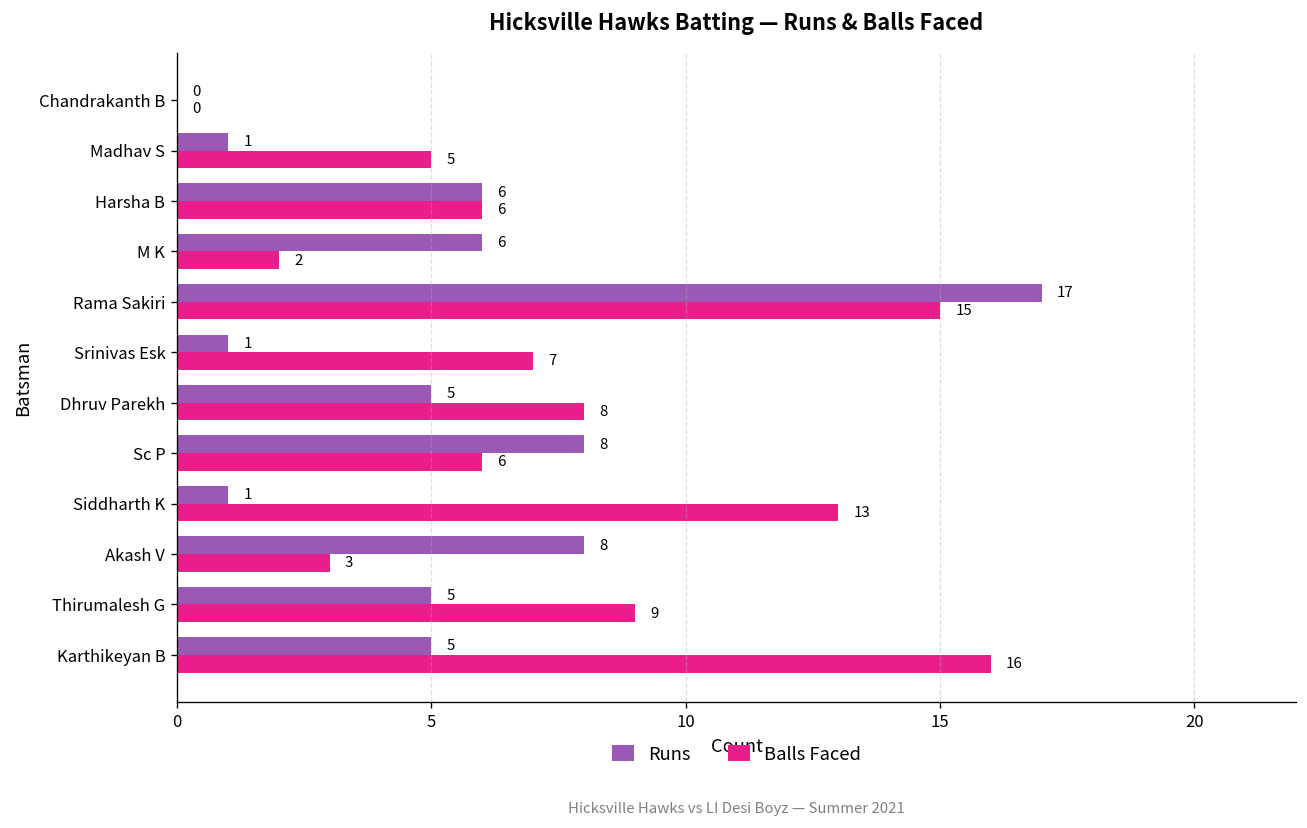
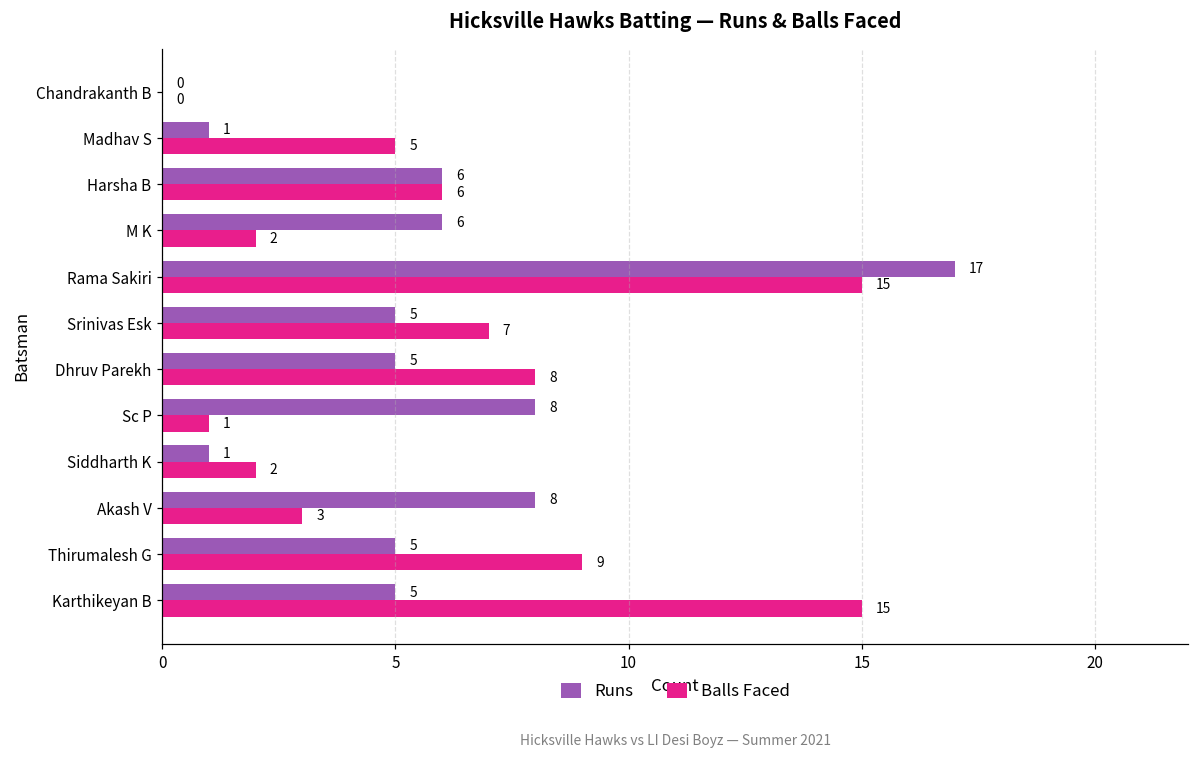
  {
    "Runs": {
      "Chandrakanth B": 0,
      "Madhav S": 1,
      "Harsha B": 6,
      "M K": 6,
      "Rama Sakiri": 17,
-     "Srinivas Esk": 1,
+     "Srinivas Esk": 5,
      "Dhruv Parekh": 5,
      "Sc P": 8,
      "Siddharth K": 1,
      "Akash V": 8,
      "Thirumalesh G": 5,
      "Karthikeyan B": 5
    },
    "Balls Faced": {
      "Chandrakanth B": 0,
      "Madhav S": 5,
      "Harsha B": 6,
      "M K": 2,
      "Rama Sakiri": 15,
      "Srinivas Esk": 7,
      "Dhruv Parekh": 8,
-     "Sc P": 6,
-     "Siddharth K": 13,
+     "Sc P": 1,
+     "Siddharth K": 2,
      "Akash V": 3,
      "Thirumalesh G": 9,
-     "Karthikeyan B": 16
+     "Karthikeyan B": 15
    }
  }
